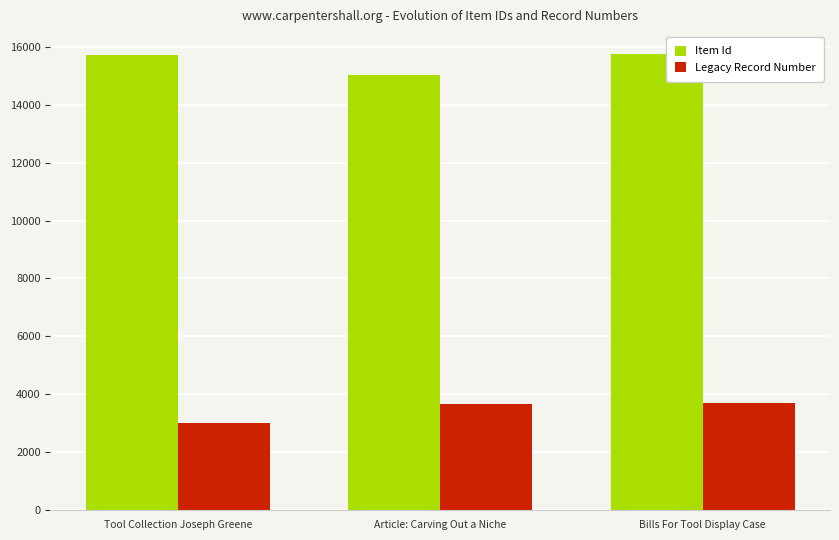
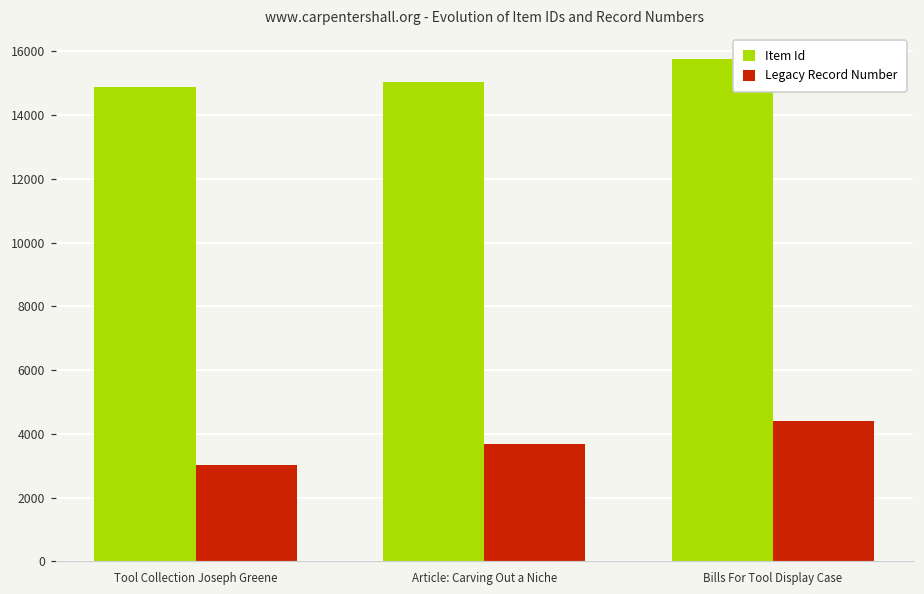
  {
    "Item Id": {
-     "Tool Collection Joseph Greene": 15700,
+     "Tool Collection Joseph Greene": 14900,
      "Article: Carving Out a Niche": 15000,
      "Bills For Tool Display Case": 15800
    },
    "Legacy Record Number": {
      "Tool Collection Joseph Greene": 3000,
      "Article: Carving Out a Niche": 3700,
-     "Bills For Tool Display Case": 3700
+     "Bills For Tool Display Case": 4400
    }
  }
